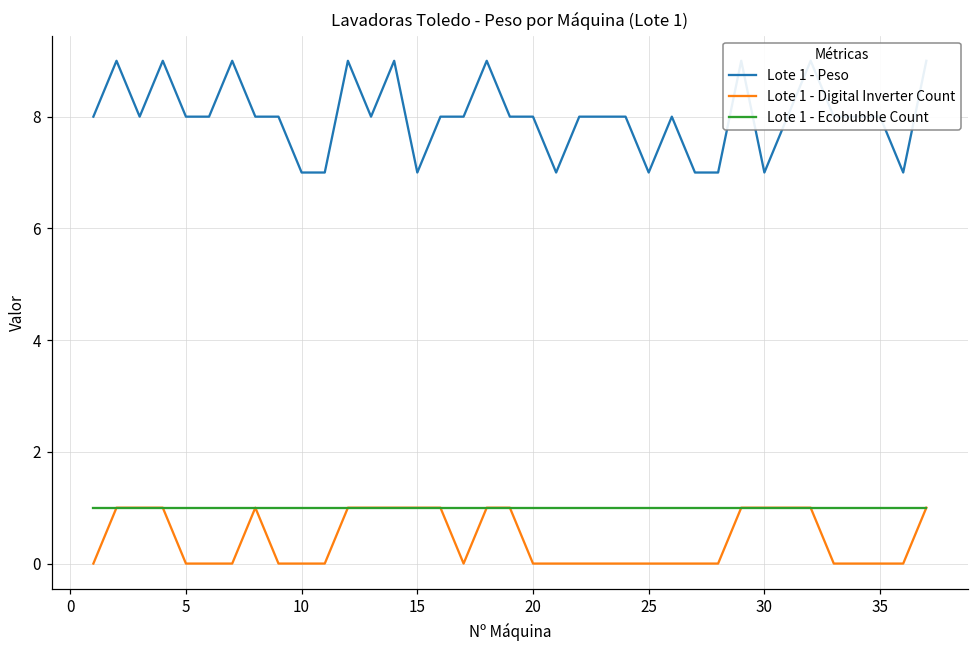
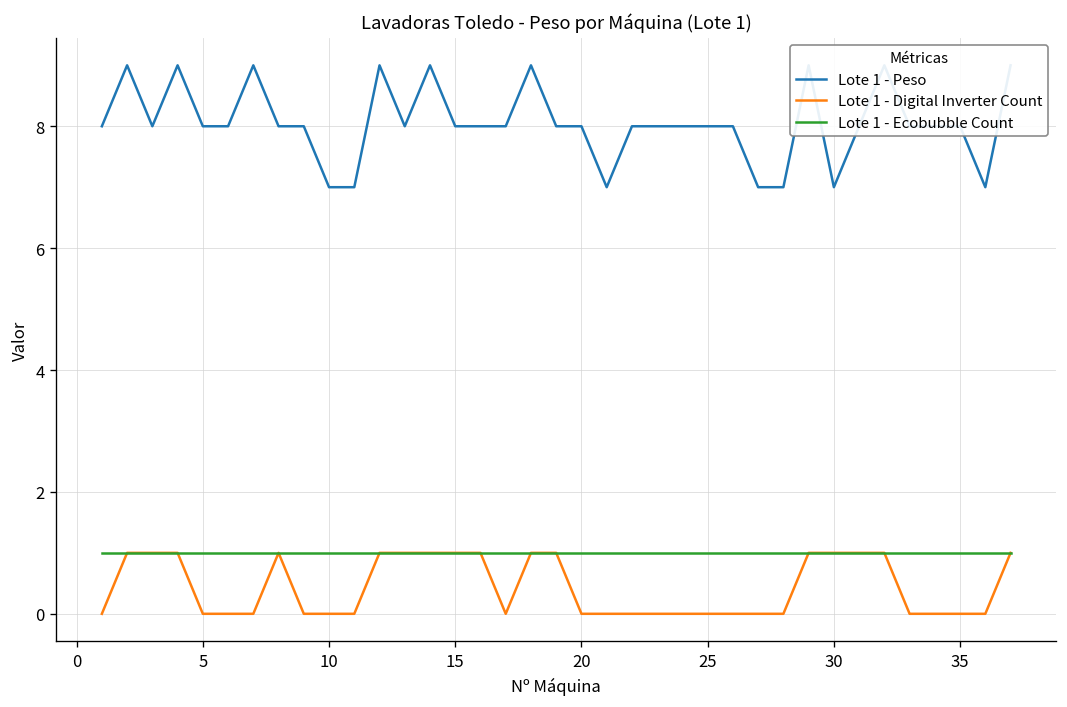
  {
    "Lote 1 - Peso": {
      "5": 8,
      "10": 7,
-     "15": 7,
+     "15": 8,
      "20": 8,
-     "25": 7,
+     "25": 8,
      "30": 7
    },
    "Lote 1 - Digital Inverter Count": {
      "5": 0,
      "10": 0,
      "20": 0,
      "25": 0,
      "35": 0
    },
    "Lote 1 - Ecobubble Count": {
      "5": 1,
      "10": 1,
      "20": 1,
      "25": 1,
      "35": 1
    }
  }
